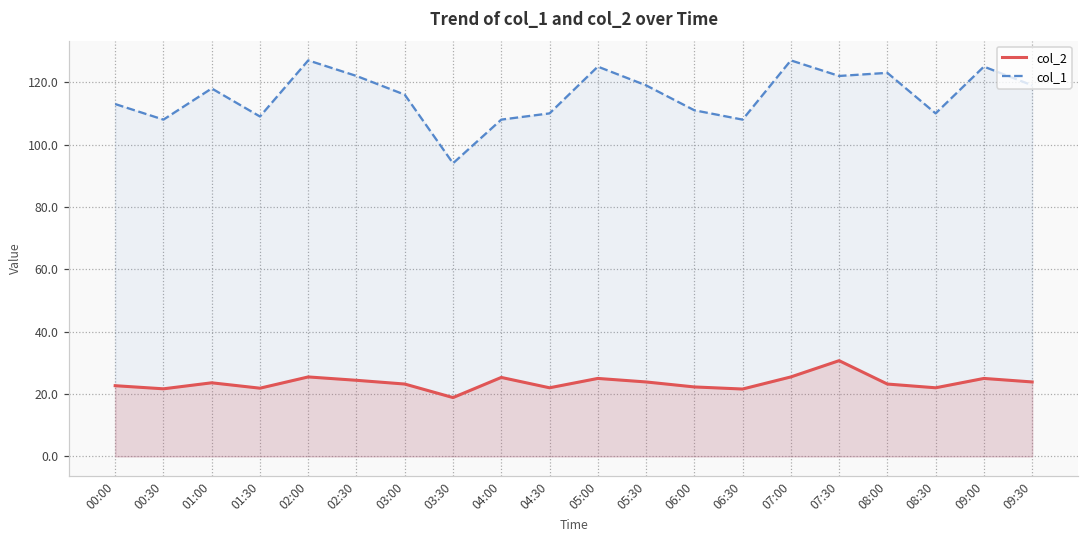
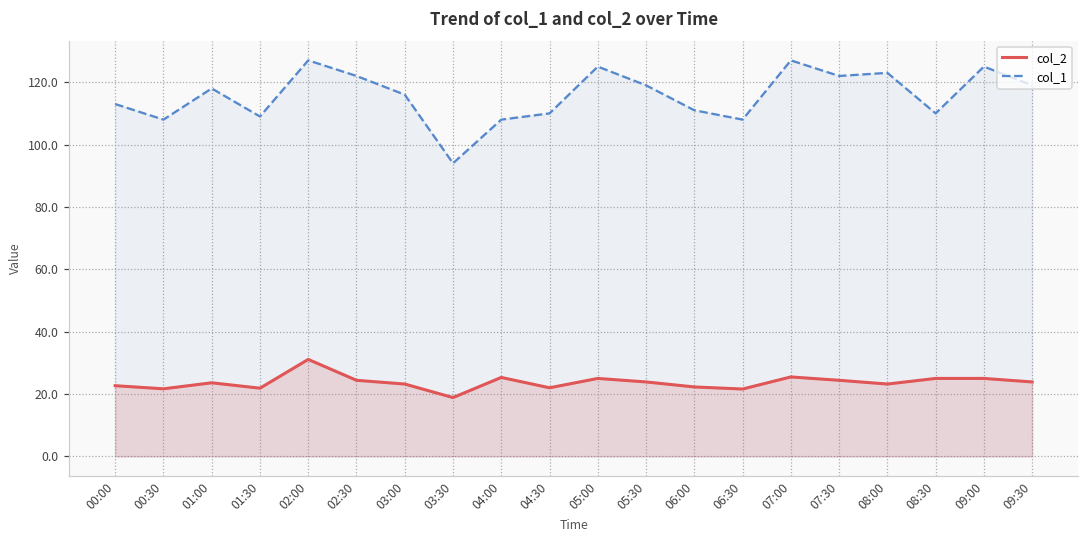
  {
    "col_2": {
      "00:00": 23,
      "00:30": 22,
      "01:00": 24,
      "01:30": 22,
-     "02:00": 25,
+     "02:00": 31,
      "02:30": 24,
      "03:00": 23,
      "03:30": 19,
      "04:00": 25,
      "04:30": 22,
      "05:00": 25,
      "05:30": 24,
      "06:00": 22,
      "06:30": 22,
      "07:00": 25,
-     "07:30": 31,
+     "07:30": 24,
      "08:00": 23,
-     "08:30": 22,
+     "08:30": 25,
      "09:00": 25,
      "09:30": 24
    },
    "col_1": {
      "00:00": 113,
      "00:30": 108,
      "01:00": 118,
      "01:30": 109,
      "02:00": 127,
      "02:30": 122,
      "03:00": 116,
      "03:30": 94,
      "04:00": 108,
      "04:30": 110,
      "05:00": 125,
      "05:30": 119,
      "06:00": 111,
      "06:30": 108,
      "07:00": 127,
      "07:30": 122,
      "08:00": 123,
      "08:30": 110,
      "09:00": 125,
      "09:30": 119
    }
  }
